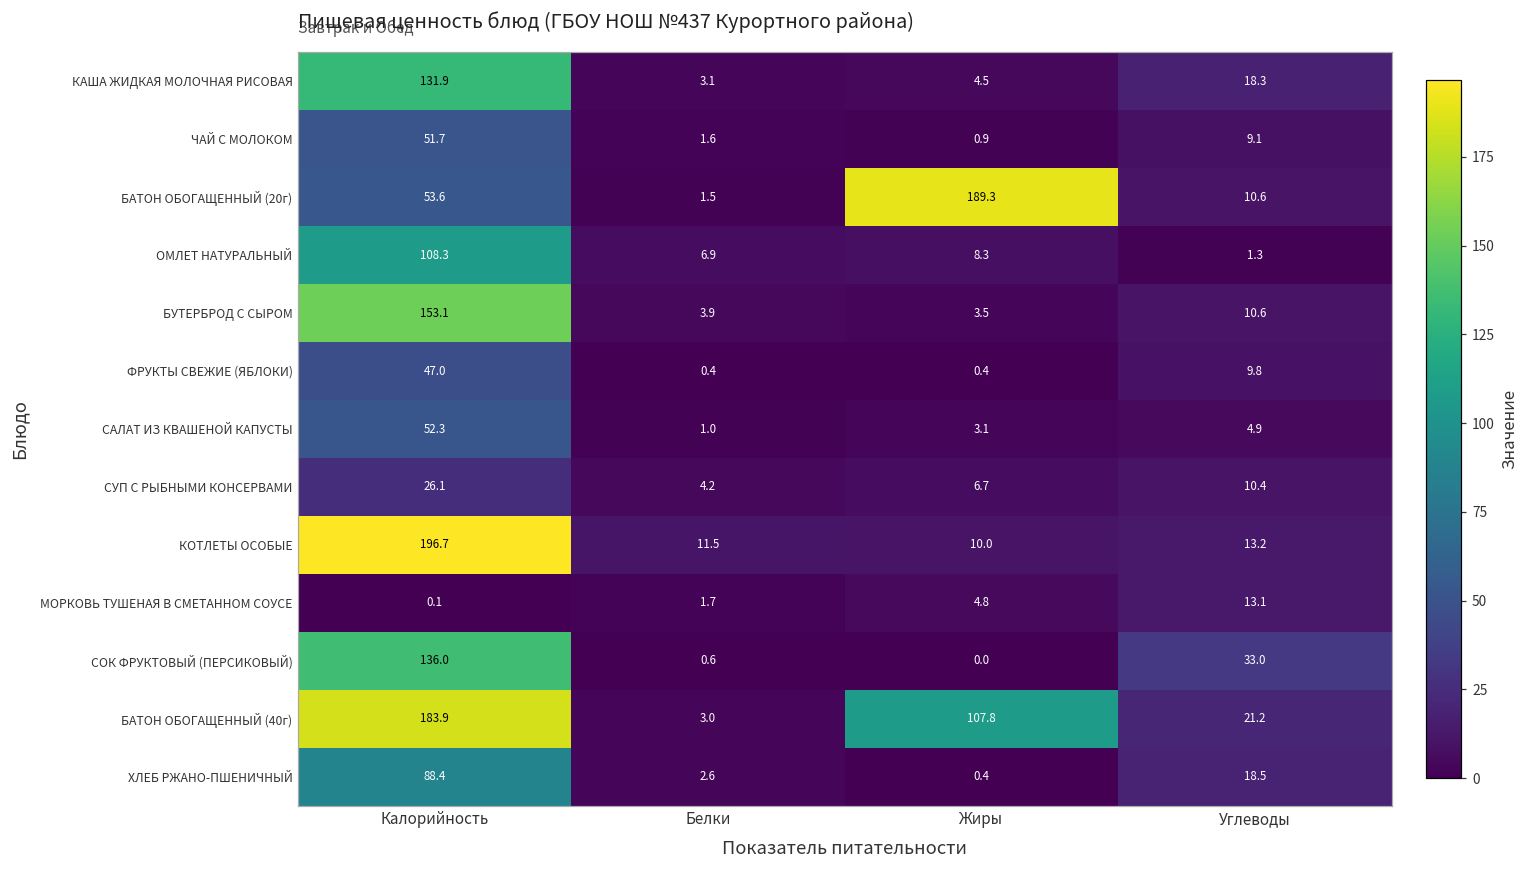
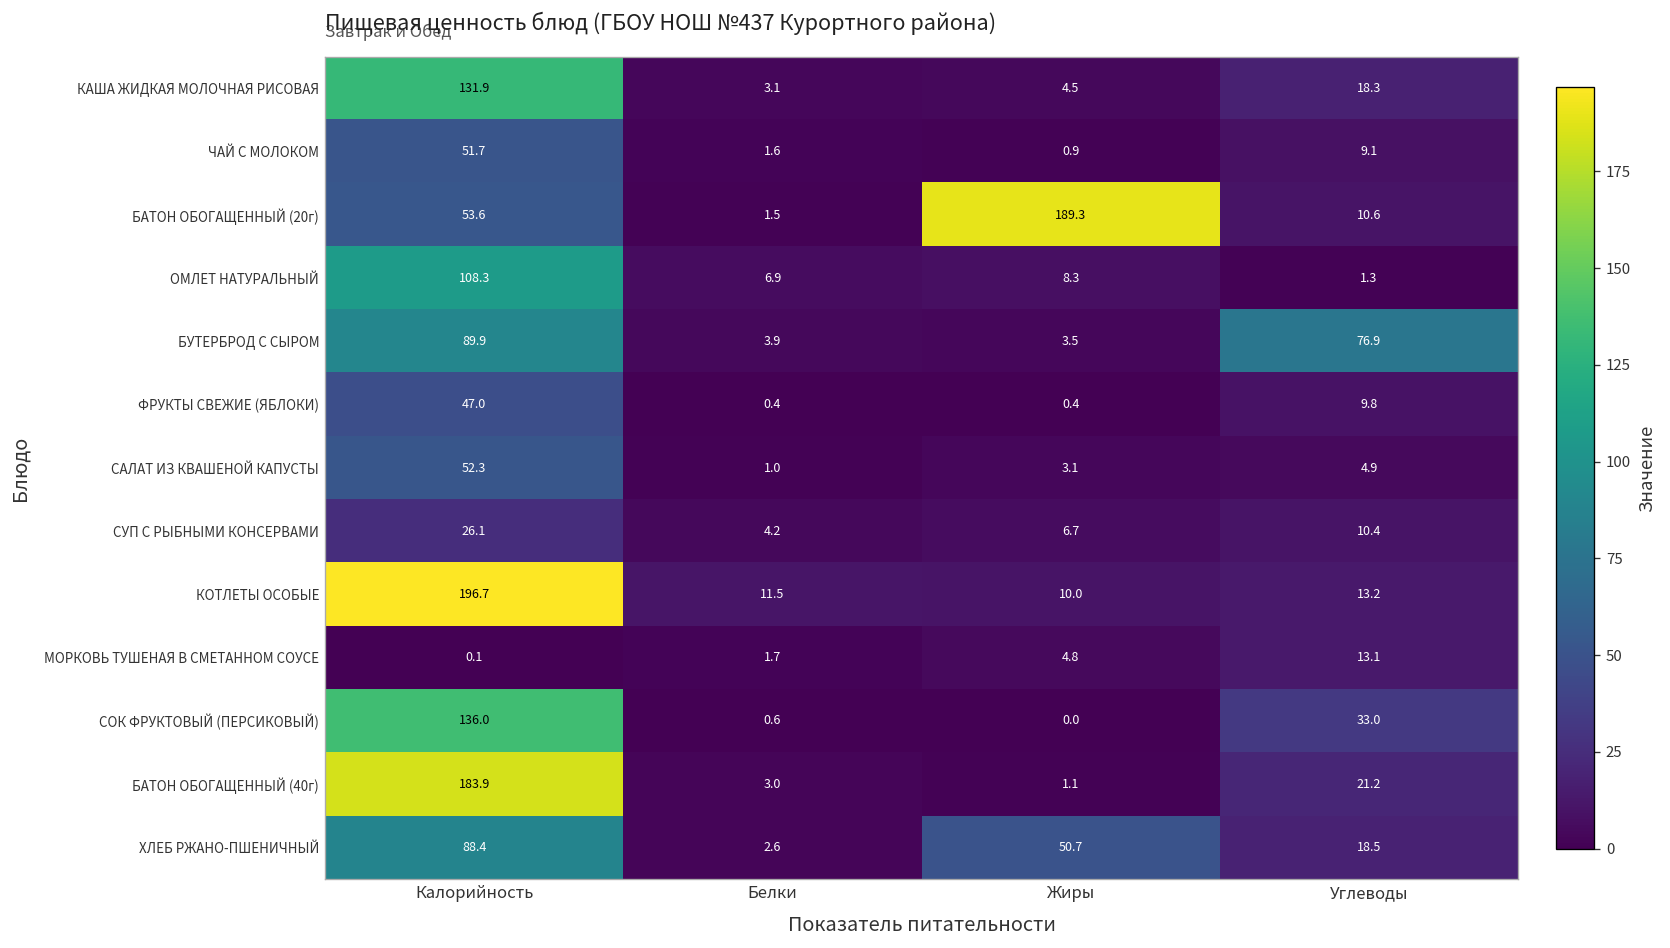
  {
    "КАША ЖИДКАЯ МОЛОЧНАЯ РИСОВАЯ": {
      "Калорийность": 131.9,
      "Белки": 3.1,
      "Жиры": 4.5,
      "Углеводы": 18.3
    },
    "ЧАЙ С МОЛОКОМ": {
      "Калорийность": 51.7,
      "Белки": 1.6,
      "Жиры": 0.9,
      "Углеводы": 9.1
    },
    "БАТОН ОБОГАЩЕННЫЙ (20г)": {
      "Калорийность": 53.6,
      "Белки": 1.5,
      "Жиры": 189.3,
      "Углеводы": 10.6
    },
    "ОМЛЕТ НАТУРАЛЬНЫЙ": {
      "Калорийность": 108.3,
      "Белки": 6.9,
      "Жиры": 8.3,
      "Углеводы": 1.3
    },
    "БУТЕРБРОД С СЫРОМ": {
-     "Калорийность": 153.1,
+     "Калорийность": 89.9,
      "Белки": 3.9,
      "Жиры": 3.5,
-     "Углеводы": 10.6
+     "Углеводы": 76.9
    },
    "ФРУКТЫ СВЕЖИЕ (ЯБЛОКИ)": {
      "Калорийность": 47.0,
      "Белки": 0.4,
      "Жиры": 0.4,
      "Углеводы": 9.8
    },
    "САЛАТ ИЗ КВАШЕНОЙ КАПУСТЫ": {
      "Калорийность": 52.3,
      "Белки": 1.0,
      "Жиры": 3.1,
      "Углеводы": 4.9
    },
    "СУП С РЫБНЫМИ КОНСЕРВАМИ": {
      "Калорийность": 26.1,
      "Белки": 4.2,
      "Жиры": 6.7,
      "Углеводы": 10.4
    },
    "КОТЛЕТЫ ОСОБЫЕ": {
      "Калорийность": 196.7,
      "Белки": 11.5,
      "Жиры": 10.0,
      "Углеводы": 13.2
    },
    "МОРКОВЬ ТУШЕНАЯ В СМЕТАННОМ СОУСЕ": {
      "Калорийность": 0.1,
      "Белки": 1.7,
      "Жиры": 4.8,
      "Углеводы": 13.1
    },
    "СОК ФРУКТОВЫЙ (ПЕРСИКОВЫЙ)": {
      "Калорийность": 136.0,
      "Белки": 0.6,
      "Жиры": 0.0,
      "Углеводы": 33.0
    },
    "БАТОН ОБОГАЩЕННЫЙ (40г)": {
      "Калорийность": 183.9,
      "Белки": 3.0,
-     "Жиры": 107.8,
+     "Жиры": 1.1,
      "Углеводы": 21.2
    },
    "ХЛЕБ РЖАНО-ПШЕНИЧНЫЙ": {
      "Калорийность": 88.4,
      "Белки": 2.6,
-     "Жиры": 0.4,
+     "Жиры": 50.7,
      "Углеводы": 18.5
    }
  }
